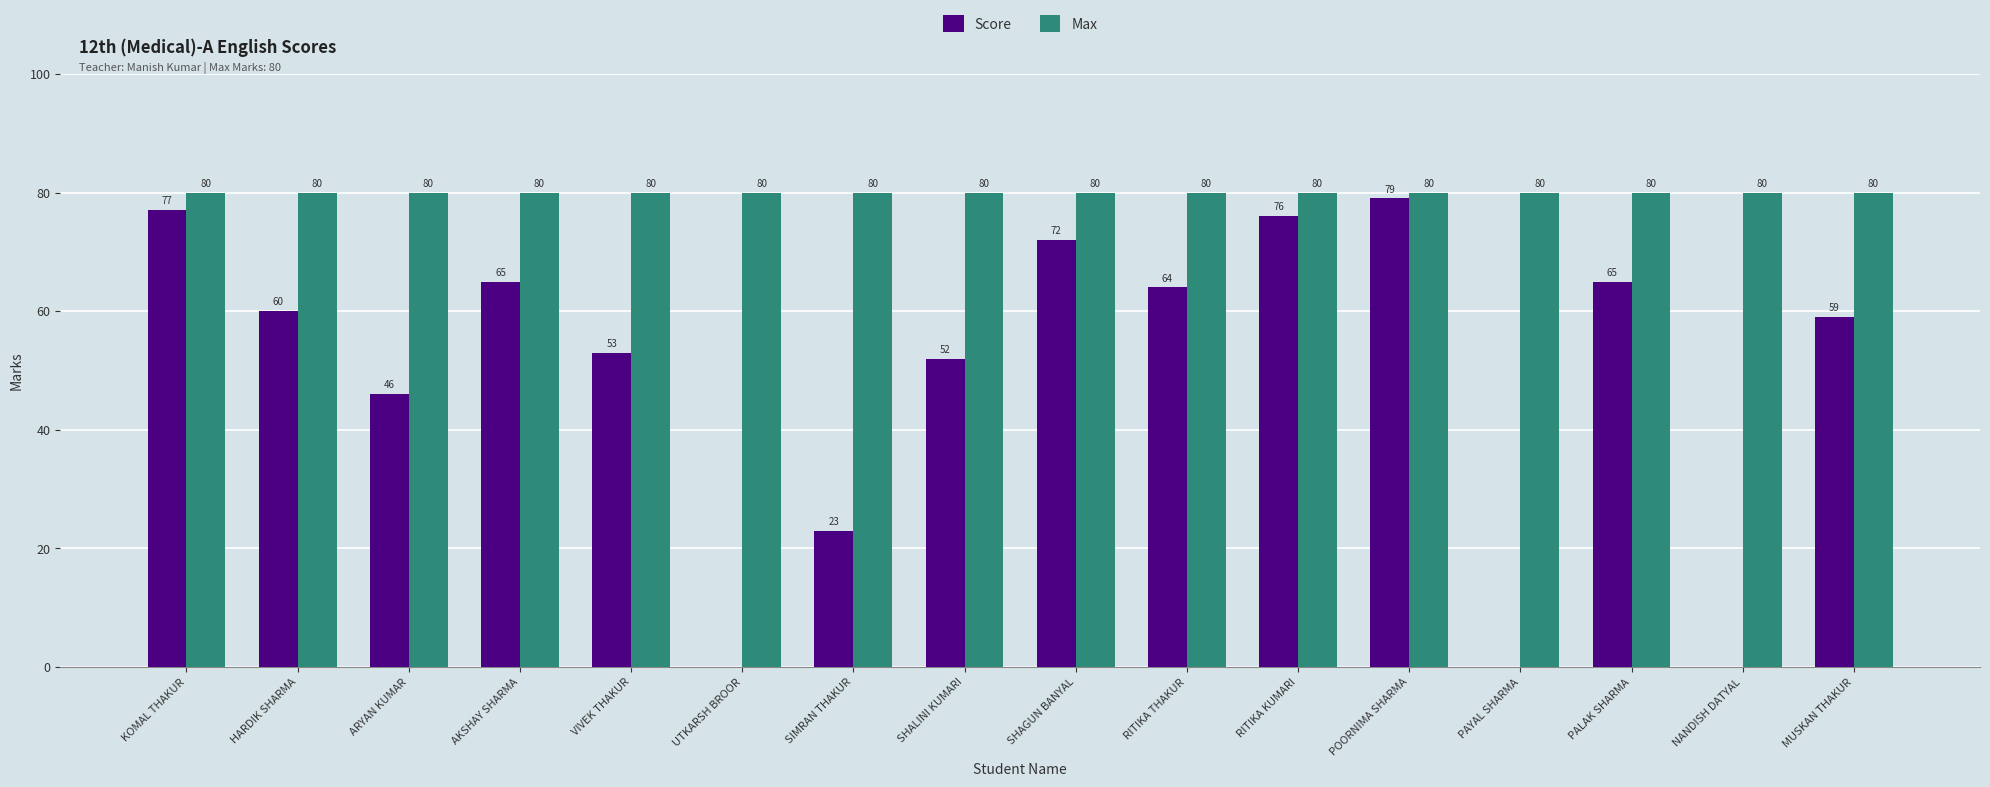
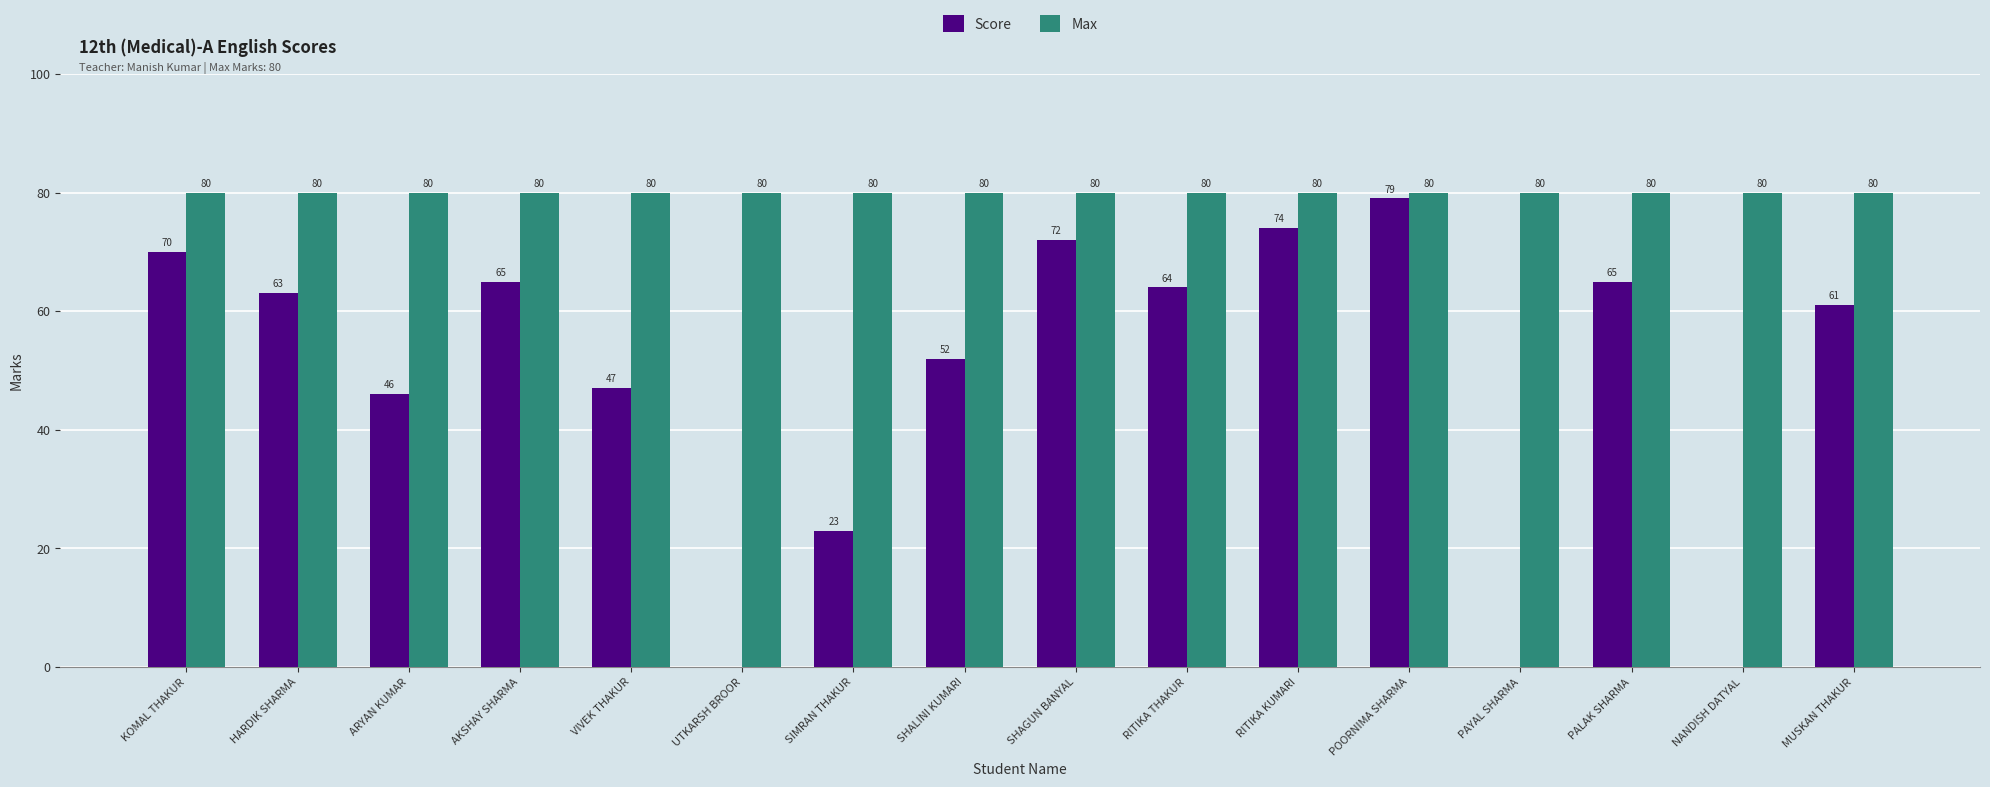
  {
    "Score": {
-     "KOMAL THAKUR": 77,
-     "HARDIK SHARMA": 60,
+     "KOMAL THAKUR": 70,
+     "HARDIK SHARMA": 63,
      "ARYAN KUMAR": 46,
      "AKSHAY SHARMA": 65,
-     "VIVEK THAKUR": 53,
+     "VIVEK THAKUR": 47,
      "SIMRAN THAKUR": 23,
      "SHALINI KUMARI": 52,
      "SHAGUN BANYAL": 72,
      "RITIKA THAKUR": 64,
-     "RITIKA KUMARI": 76,
+     "RITIKA KUMARI": 74,
      "POORNIMA SHARMA": 79,
      "PALAK SHARMA": 65,
-     "MUSKAN THAKUR": 59
+     "MUSKAN THAKUR": 61
    },
    "Max": {
      "KOMAL THAKUR": 80,
      "HARDIK SHARMA": 80,
      "ARYAN KUMAR": 80,
      "AKSHAY SHARMA": 80,
      "VIVEK THAKUR": 80,
      "UTKARSH BROOR": 80,
      "SIMRAN THAKUR": 80,
      "SHALINI KUMARI": 80,
      "SHAGUN BANYAL": 80,
      "RITIKA THAKUR": 80,
      "RITIKA KUMARI": 80,
      "POORNIMA SHARMA": 80,
      "PAYAL SHARMA": 80,
      "PALAK SHARMA": 80,
      "NANDISH DATYAL": 80,
      "MUSKAN THAKUR": 80
    }
  }
